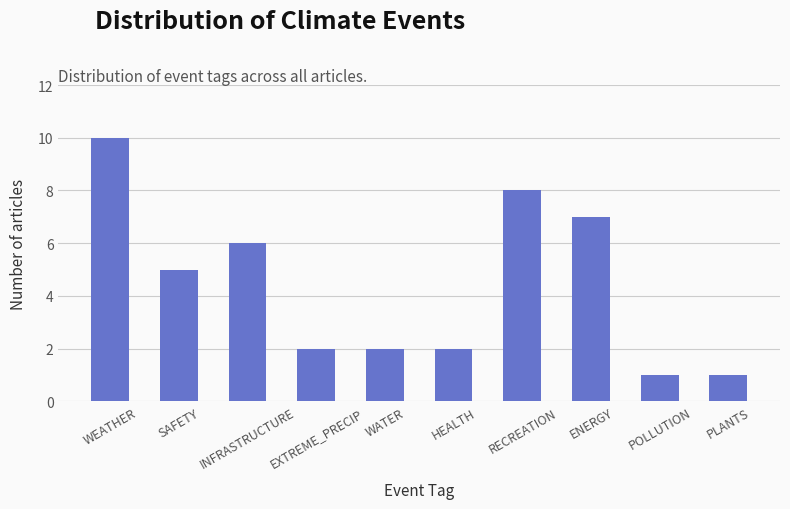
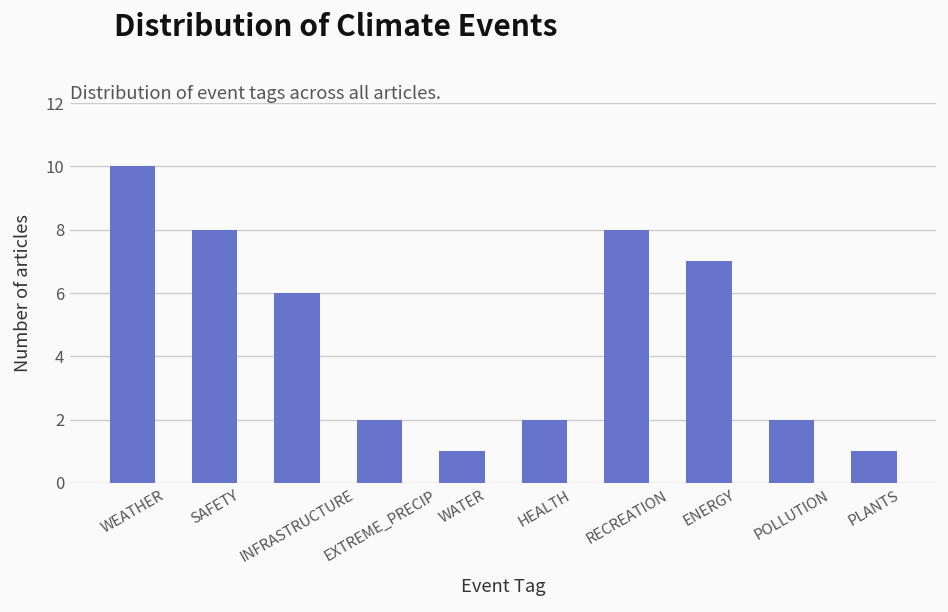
  {
    "WEATHER": 10,
-   "SAFETY": 5,
+   "SAFETY": 8,
    "INFRASTRUCTURE": 6,
    "EXTREME_PRECIP": 2,
-   "WATER": 2,
+   "WATER": 1,
    "HEALTH": 2,
    "RECREATION": 8,
    "ENERGY": 7,
-   "POLLUTION": 1,
+   "POLLUTION": 2,
    "PLANTS": 1
  }
